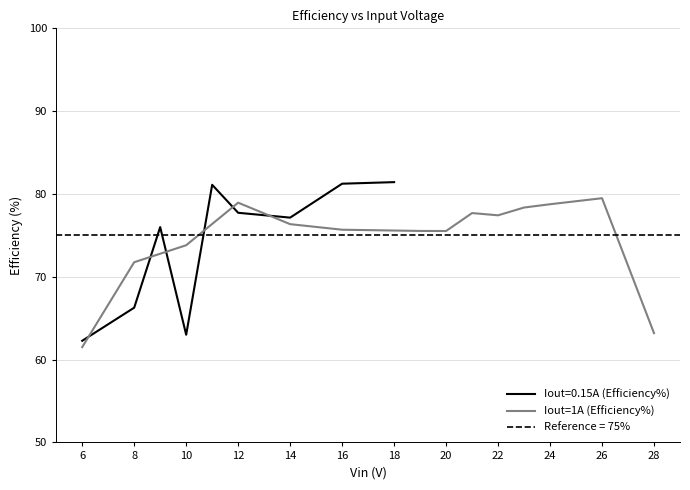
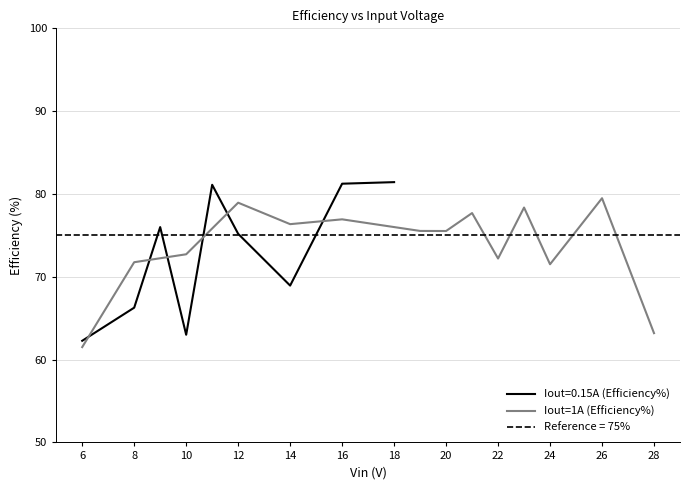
  {
    "Iout=0.15A (Efficiency%)": {
      "6": 62,
      "8": 66,
      "10": 63,
-     "12": 78,
-     "14": 77,
+     "12": 75,
+     "14": 69,
      "16": 81,
      "18": 81
    },
    "Iout=1A (Efficiency%)": {
      "6": 62,
      "8": 72,
-     "10": 74,
+     "10": 73,
      "12": 79,
      "14": 76,
-     "16": 76,
+     "16": 77,
      "20": 76,
-     "22": 77,
-     "24": 79,
+     "22": 72,
+     "24": 72,
      "26": 79,
      "28": 63
    }
  }
